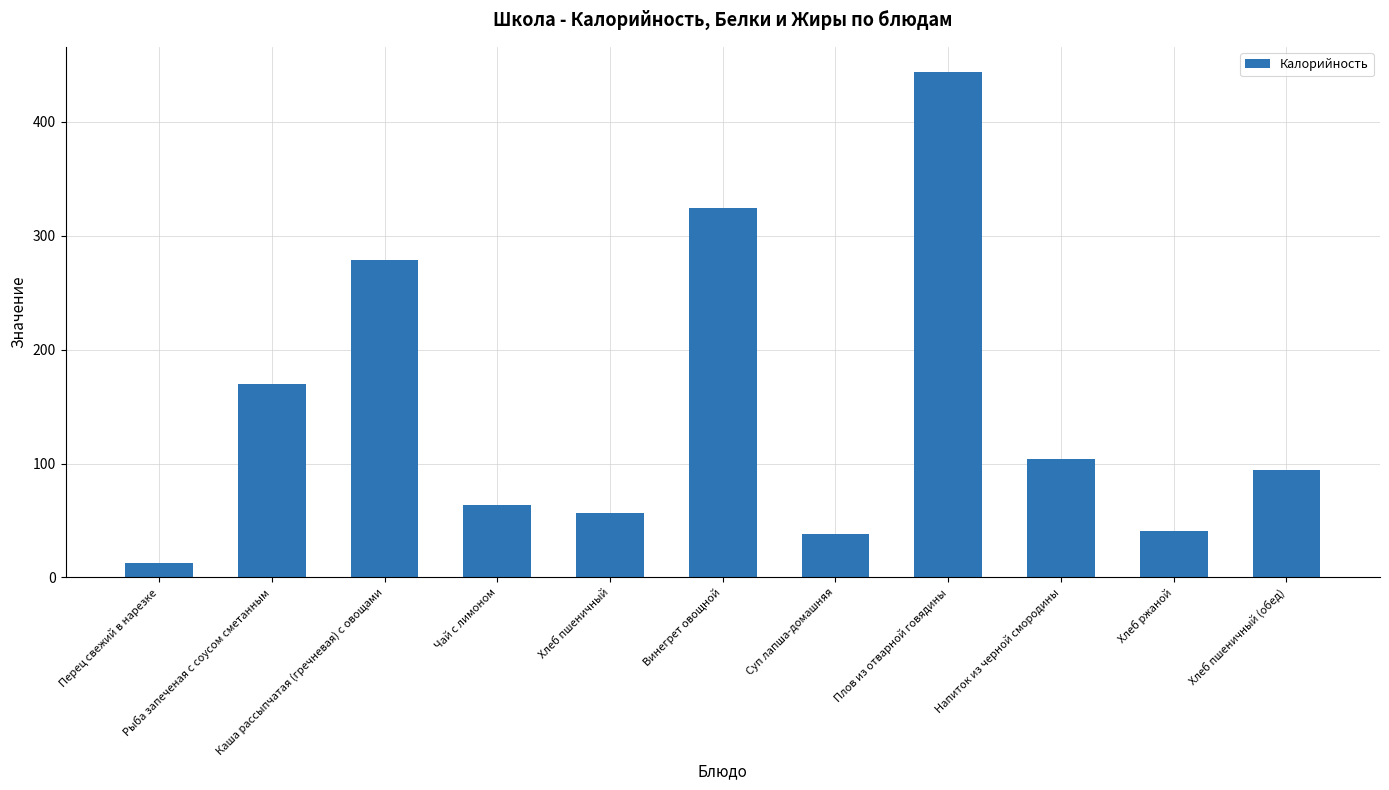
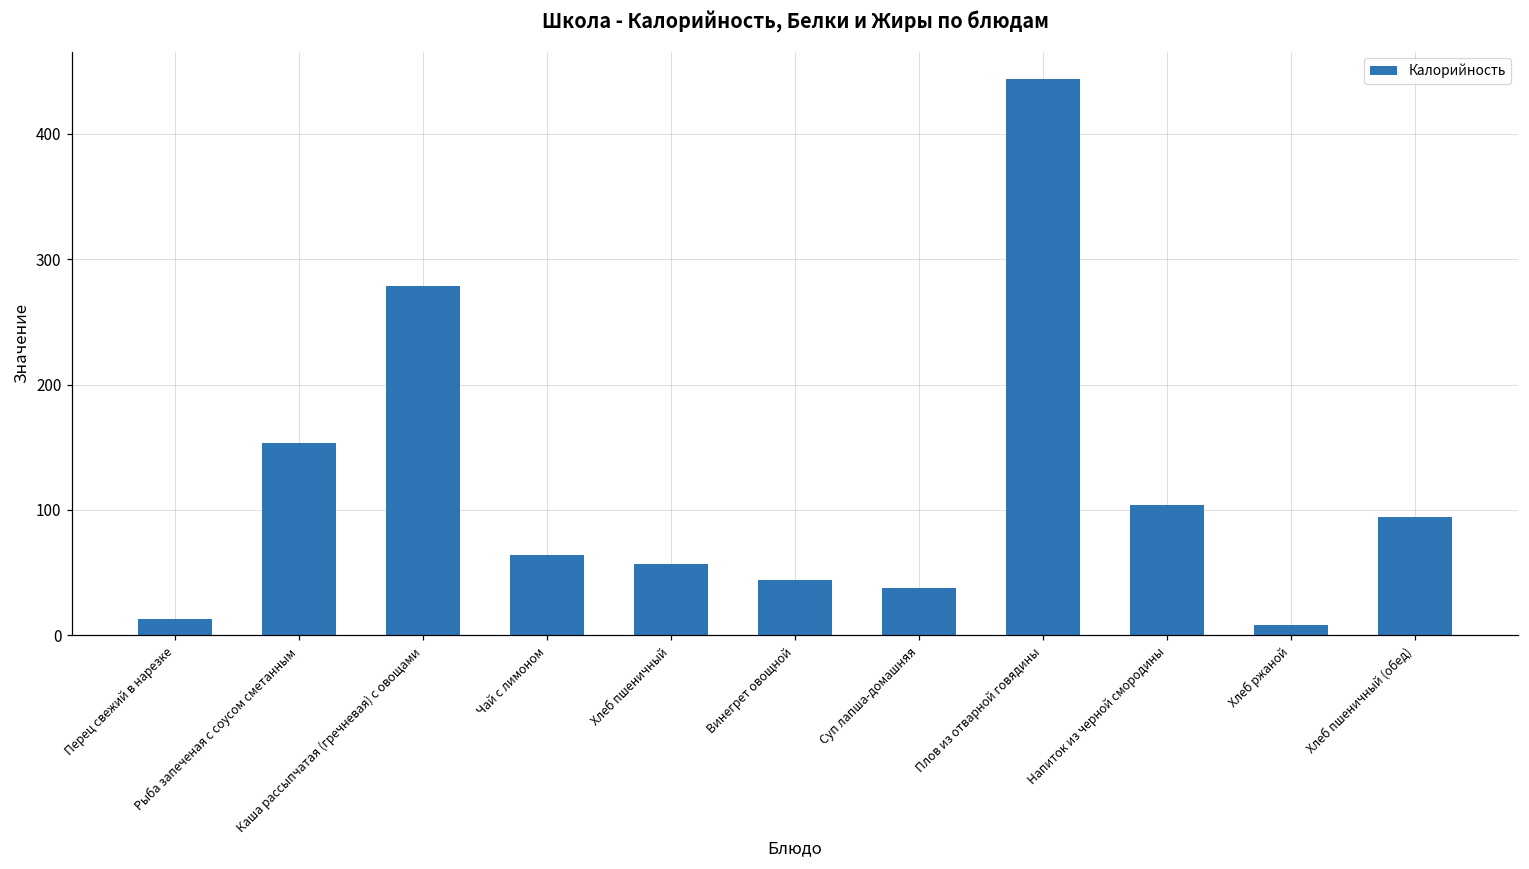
  {
    "Перец свежий в нарезке": 13,
-   "Рыба запеченая с соусом сметанным": 170,
+   "Рыба запеченая с соусом сметанным": 154,
    "Каша рассыпчатая (гречневая) с овощами": 279,
    "Чай с лимоном": 64,
    "Хлеб пшеничный": 57,
-   "Винегрет овощной": 325,
+   "Винегрет овощной": 44,
    "Суп лапша-домашняя": 38,
    "Плов из отварной говядины": 444,
    "Напиток из черной смородины": 104,
-   "Хлеб ржаной": 41,
+   "Хлеб ржаной": 8,
    "Хлеб пшеничный (обед)": 95
  }
